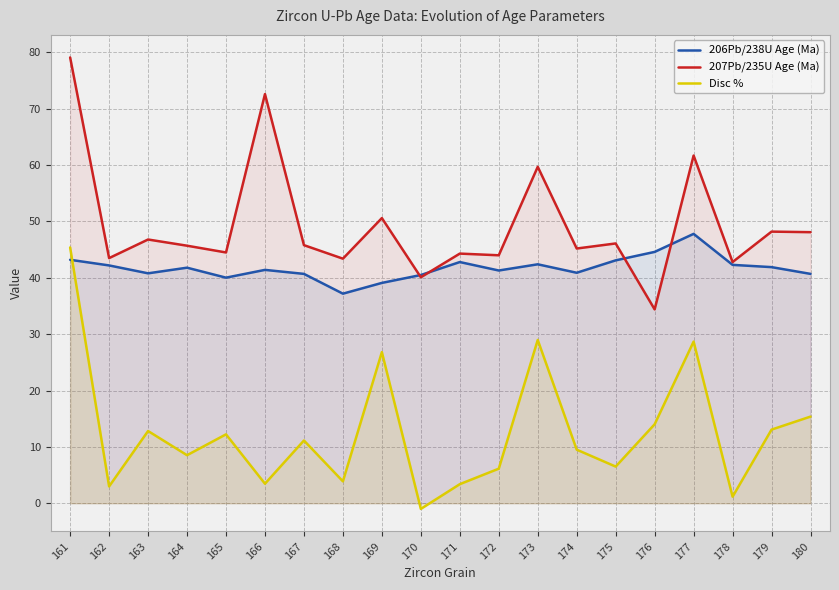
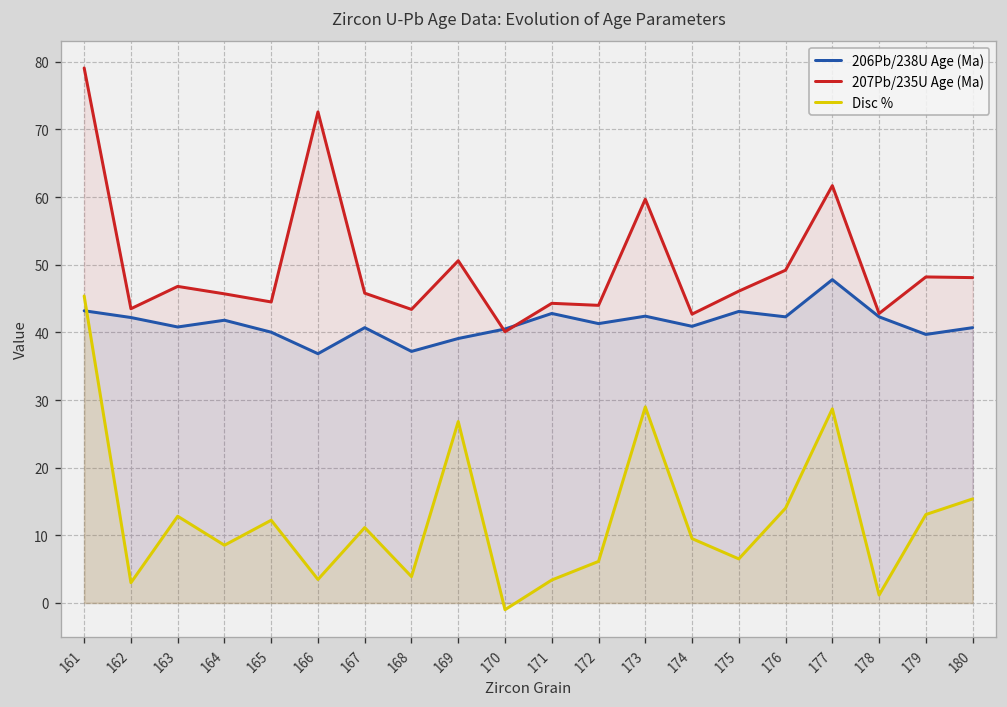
  {
    "206Pb/238U Age (Ma)": {
      "161": 43,
      "162": 42,
      "163": 41,
      "164": 42,
      "165": 40,
-     "166": 41,
+     "166": 37,
      "167": 41,
      "168": 37,
      "169": 39,
      "171": 43,
      "172": 41,
      "173": 42,
      "174": 41,
      "175": 43,
-     "176": 45,
+     "176": 42,
      "177": 48,
      "178": 42,
-     "179": 42,
+     "179": 40,
      "180": 41
    },
    "207Pb/235U Age (Ma)": {
      "161": 79,
      "162": 44,
      "163": 47,
      "164": 46,
      "165": 45,
      "166": 73,
      "167": 46,
      "168": 43,
      "169": 51,
      "171": 44,
      "172": 44,
      "173": 60,
-     "174": 45,
+     "174": 43,
      "175": 46,
-     "176": 34,
+     "176": 49,
      "177": 62,
      "178": 43,
      "179": 48,
      "180": 48
    }
  }
